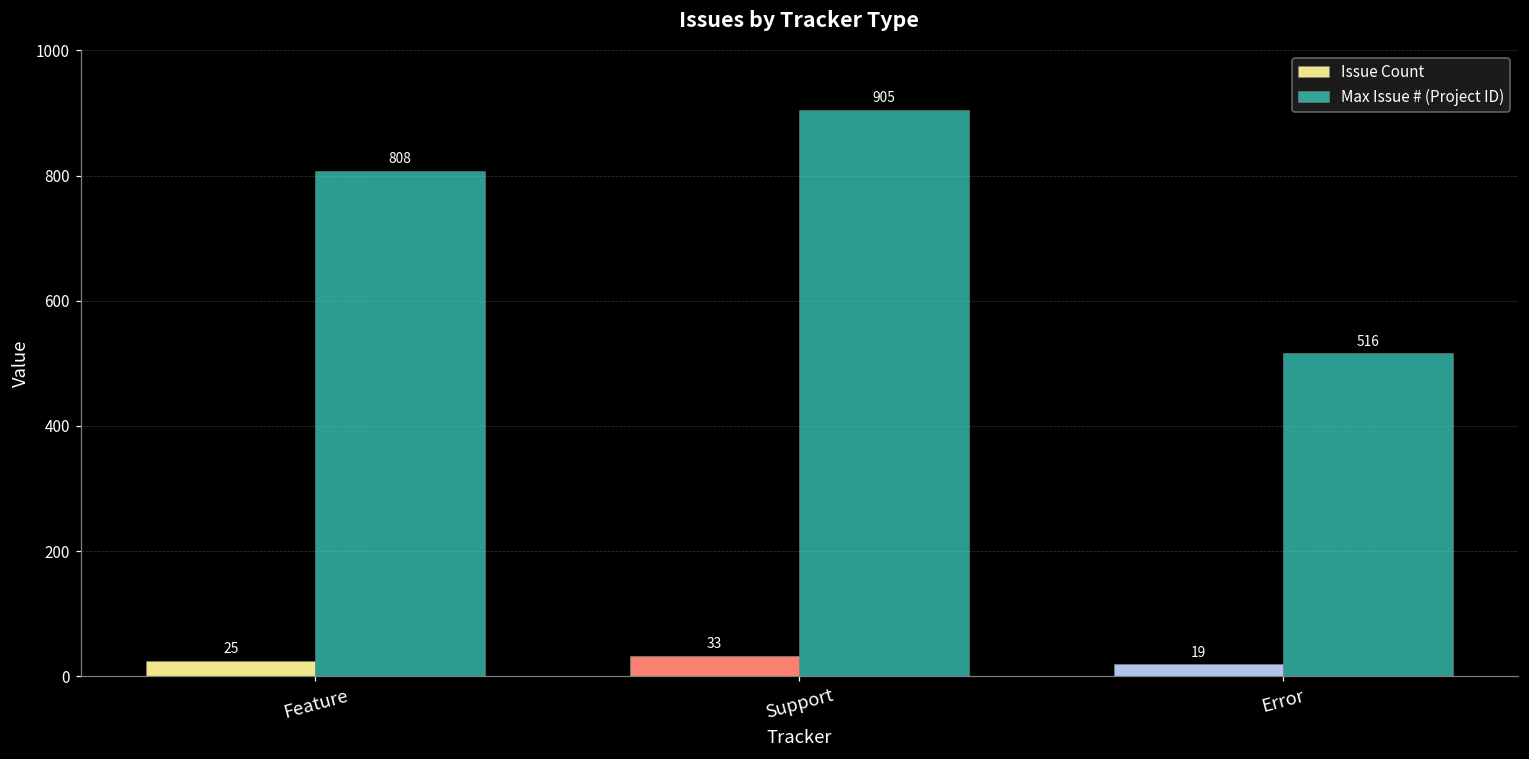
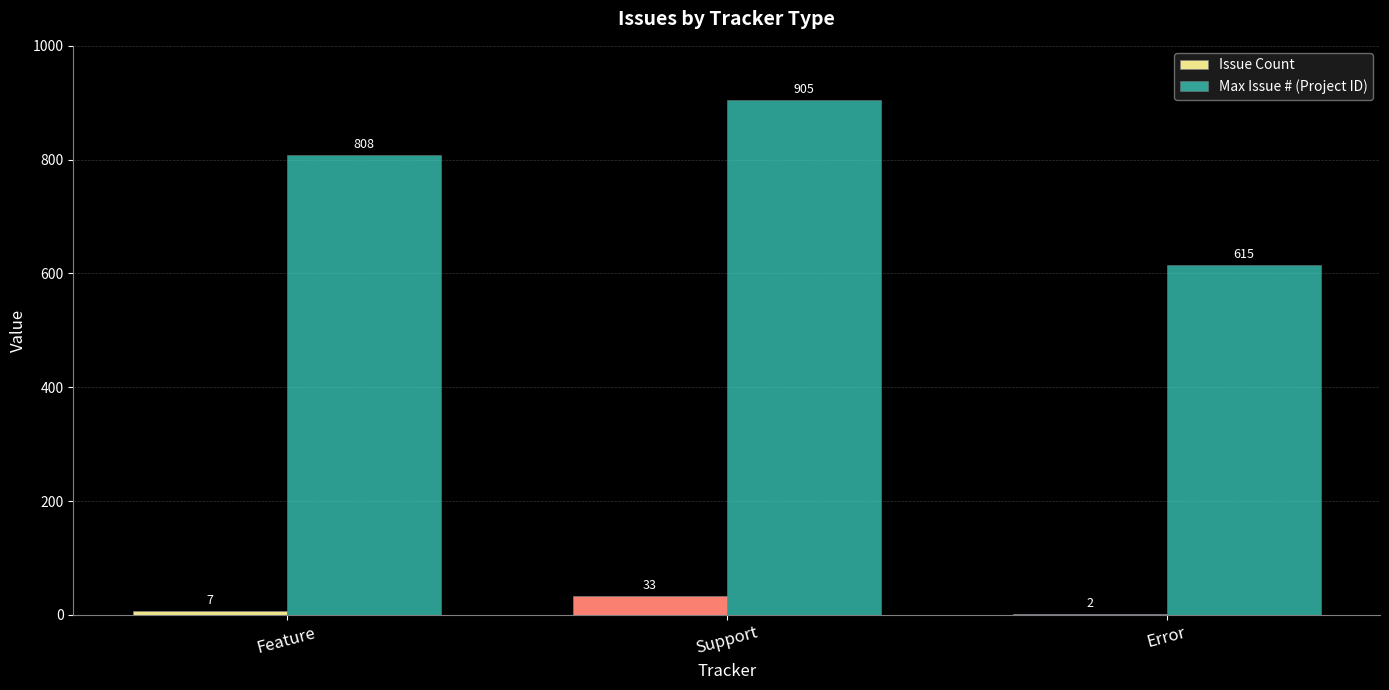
  {
    "Issue Count": {
-     "Feature": 25,
+     "Feature": 7,
      "Support": 33,
-     "Error": 19
+     "Error": 2
    },
    "Max Issue # (Project ID)": {
      "Feature": 808,
      "Support": 905,
-     "Error": 516
+     "Error": 615
    }
  }
